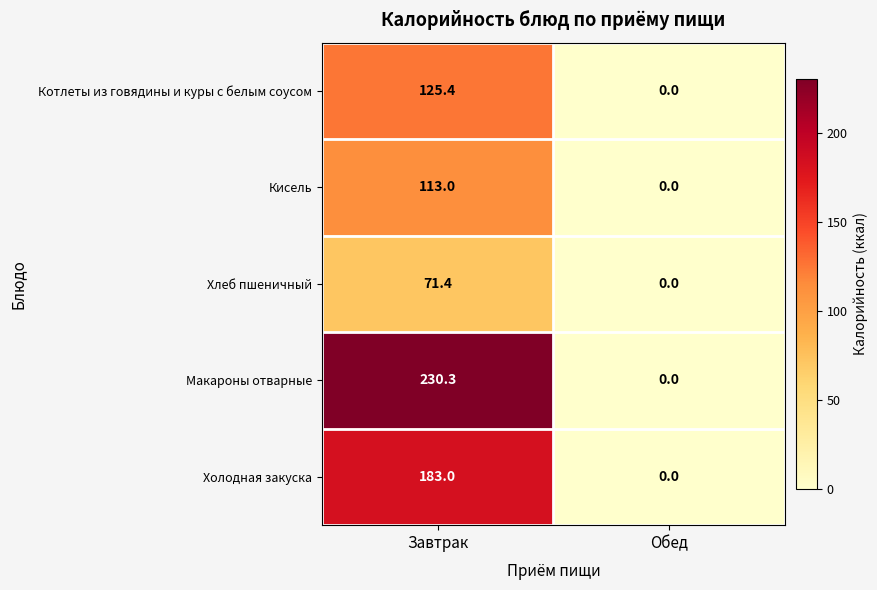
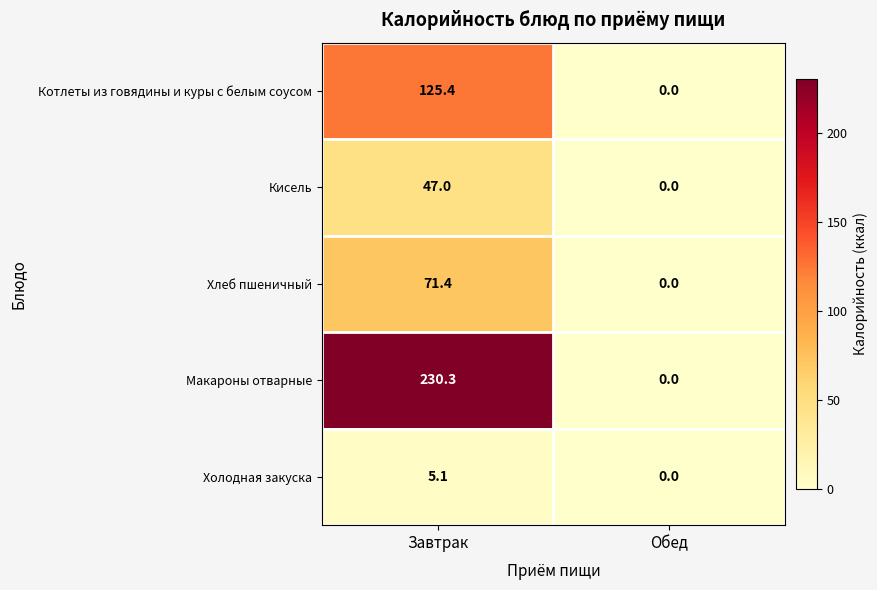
  {
    "Котлеты из говядины и куры с белым соусом": {
      "Завтрак": 125.4,
      "Обед": 0.0
    },
    "Кисель": {
-     "Завтрак": 113.0,
+     "Завтрак": 47.0,
      "Обед": 0.0
    },
    "Хлеб пшеничный": {
      "Завтрак": 71.4,
      "Обед": 0.0
    },
    "Макароны отварные": {
      "Завтрак": 230.3,
      "Обед": 0.0
    },
    "Холодная закуска": {
-     "Завтрак": 183.0,
+     "Завтрак": 5.1,
      "Обед": 0.0
    }
  }
